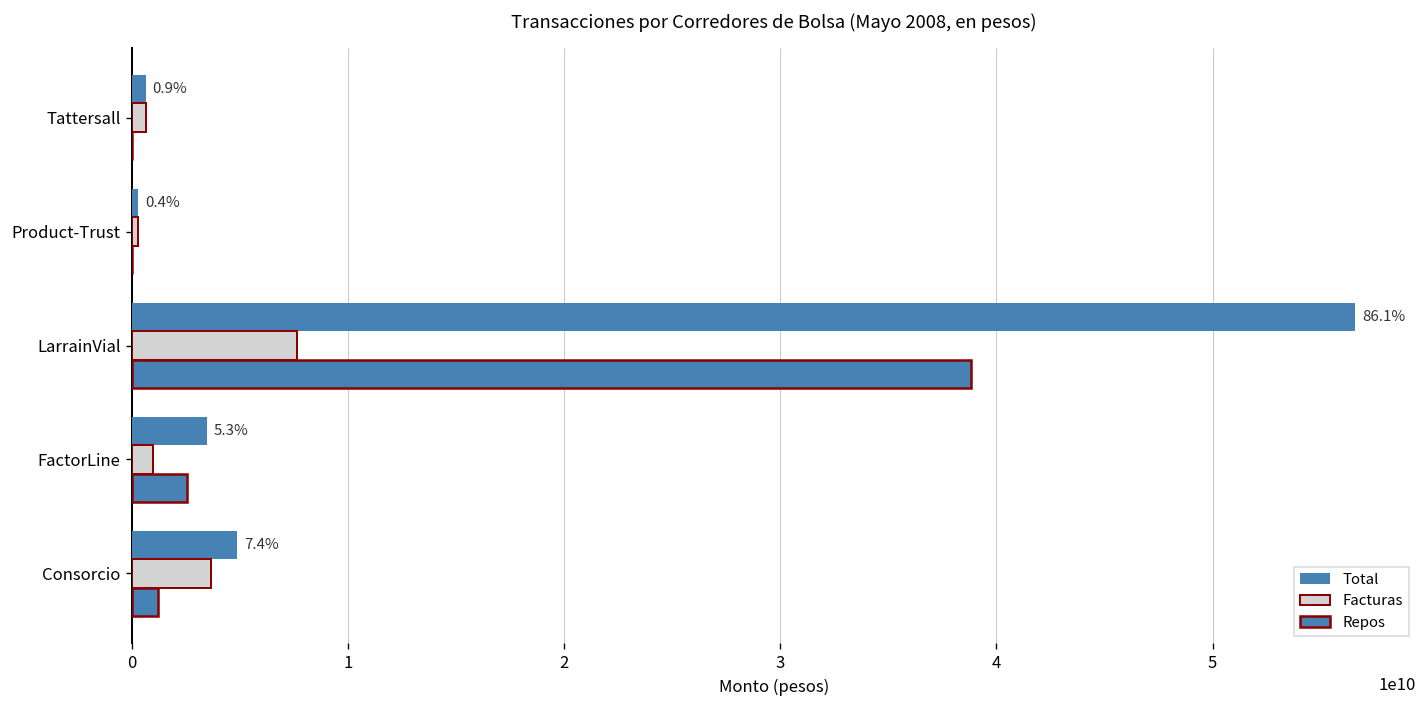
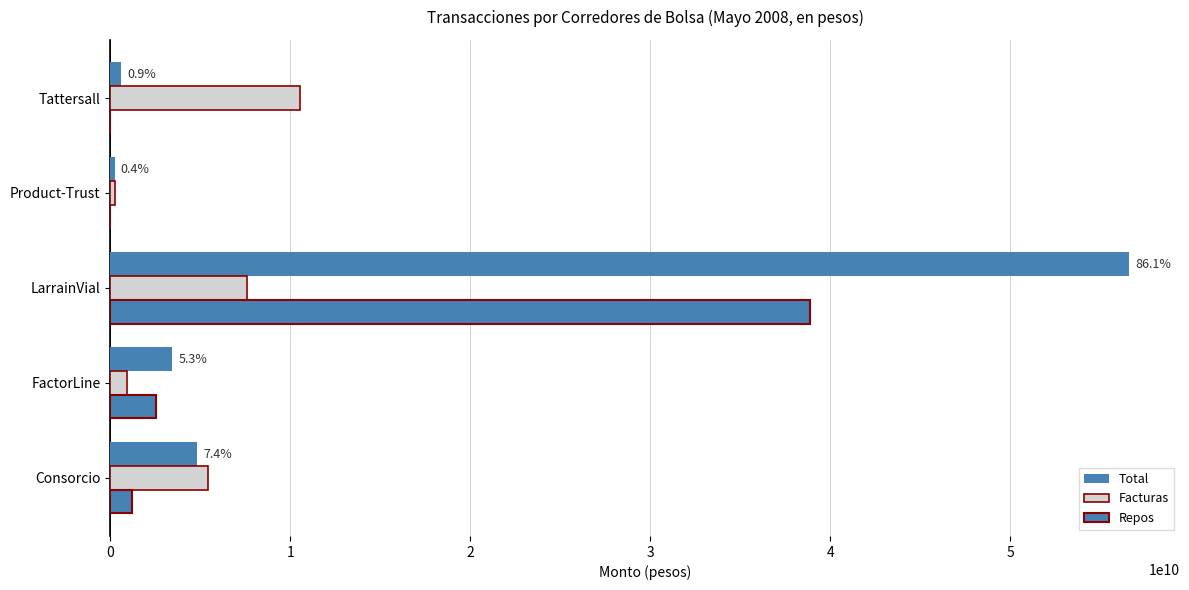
  {
    "Facturas": {
-     "Tattersall": 600000000,
+     "Tattersall": 10500000000,
      "Product-Trust": 300000000,
      "LarrainVial": 7600000000,
      "FactorLine": 900000000,
-     "Consorcio": 3700000000
+     "Consorcio": 5400000000
    }
  }
